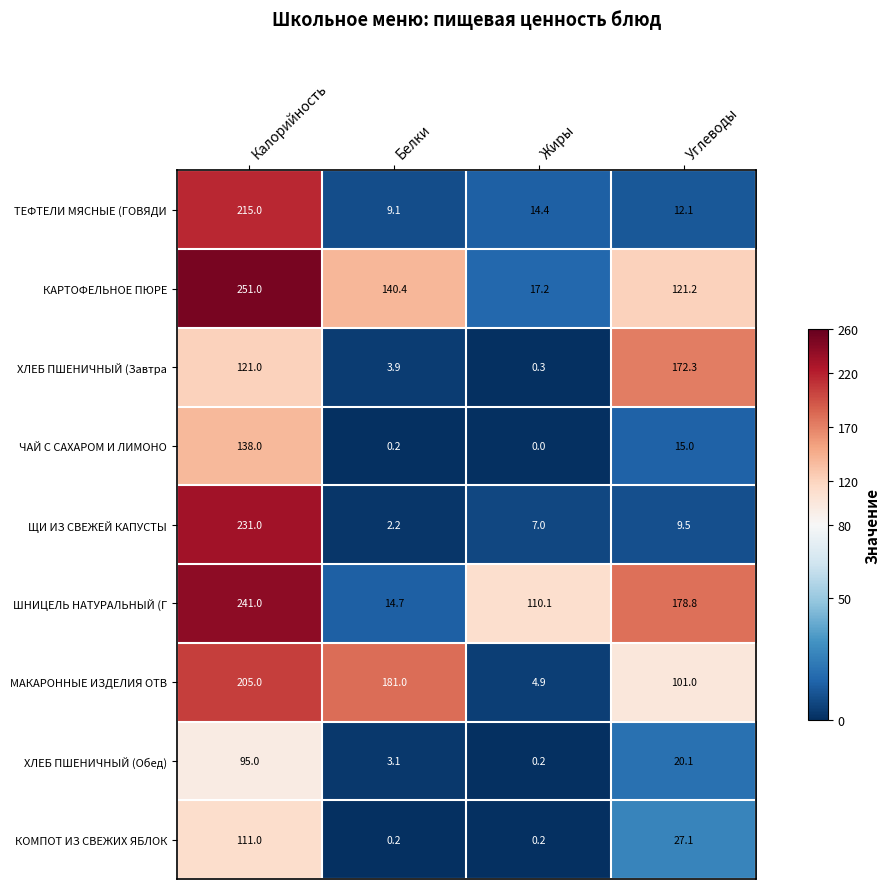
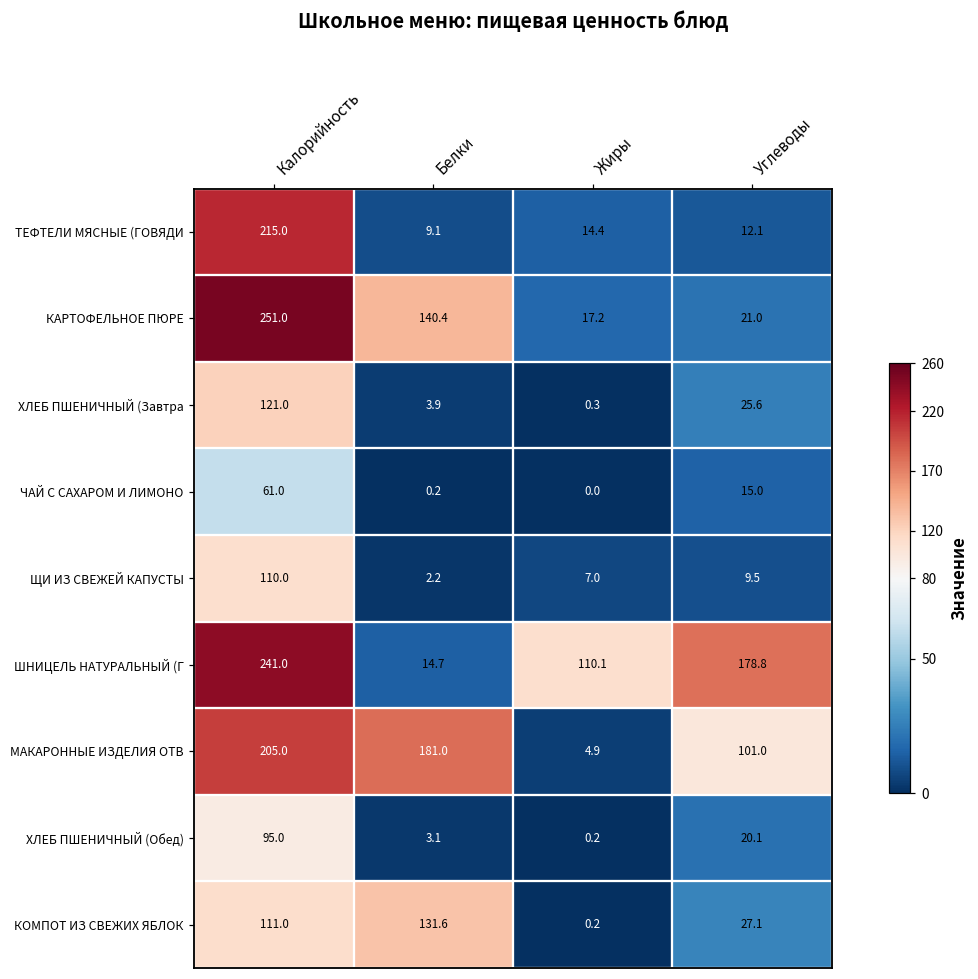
  {
    "ТЕФТЕЛИ МЯСНЫЕ (ГОВЯДИ": {
      "Калорийность": 215.0,
      "Белки": 9.1,
      "Жиры": 14.4,
      "Углеводы": 12.1
    },
    "КАРТОФЕЛЬНОЕ ПЮРЕ": {
      "Калорийность": 251.0,
      "Белки": 140.4,
      "Жиры": 17.2,
-     "Углеводы": 121.2
+     "Углеводы": 21.0
    },
    "ХЛЕБ ПШЕНИЧНЫЙ (Завтра": {
      "Калорийность": 121.0,
      "Белки": 3.9,
      "Жиры": 0.3,
-     "Углеводы": 172.3
+     "Углеводы": 25.6
    },
    "ЧАЙ С САХАРОМ И ЛИМОНО": {
-     "Калорийность": 138.0,
+     "Калорийность": 61.0,
      "Белки": 0.2,
      "Жиры": 0.0,
      "Углеводы": 15.0
    },
    "ЩИ ИЗ СВЕЖЕЙ КАПУСТЫ": {
-     "Калорийность": 231.0,
+     "Калорийность": 110.0,
      "Белки": 2.2,
      "Жиры": 7.0,
      "Углеводы": 9.5
    },
    "ШНИЦЕЛЬ НАТУРАЛЬНЫЙ (Г": {
      "Калорийность": 241.0,
      "Белки": 14.7,
      "Жиры": 110.1,
      "Углеводы": 178.8
    },
    "МАКАРОННЫЕ ИЗДЕЛИЯ ОТВ": {
      "Калорийность": 205.0,
      "Белки": 181.0,
      "Жиры": 4.9,
      "Углеводы": 101.0
    },
    "ХЛЕБ ПШЕНИЧНЫЙ (Обед)": {
      "Калорийность": 95.0,
      "Белки": 3.1,
      "Жиры": 0.2,
      "Углеводы": 20.1
    },
    "КОМПОТ ИЗ СВЕЖИХ ЯБЛОК": {
      "Калорийность": 111.0,
-     "Белки": 0.2,
+     "Белки": 131.6,
      "Жиры": 0.2,
      "Углеводы": 27.1
    }
  }
